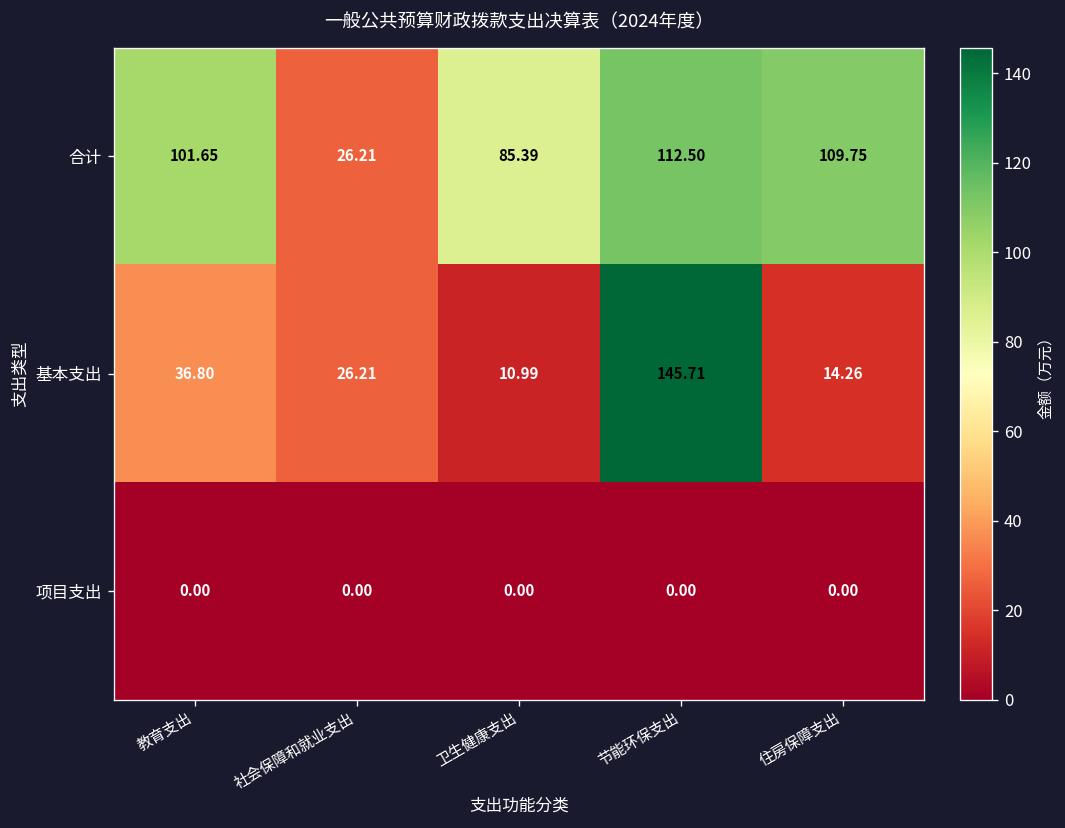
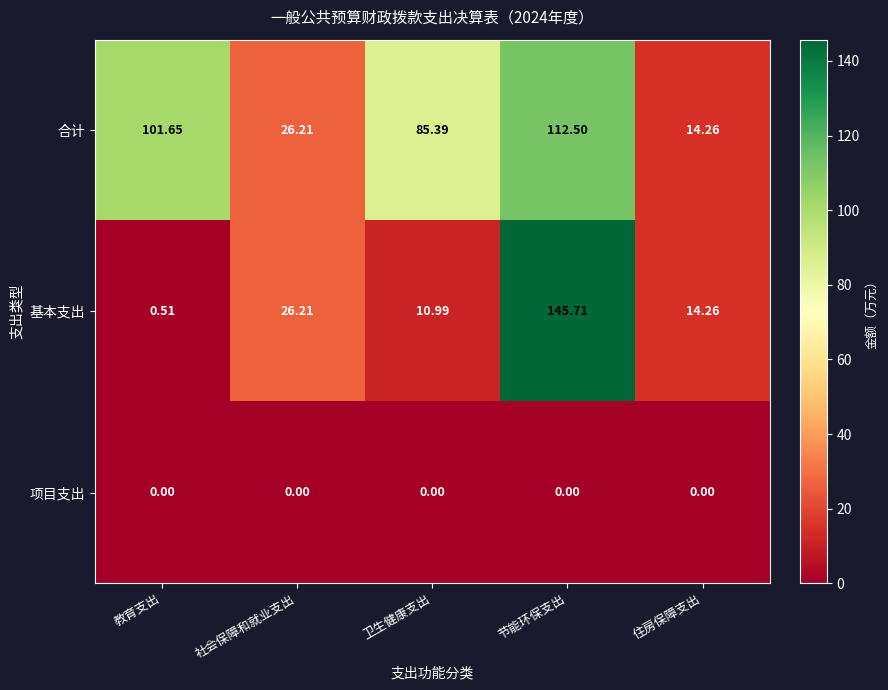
  {
    "合计": {
      "教育支出": 101.65,
      "社会保障和就业支出": 26.21,
      "卫生健康支出": 85.39,
      "节能环保支出": 112.50,
-     "住房保障支出": 109.75
+     "住房保障支出": 14.26
    },
    "基本支出": {
-     "教育支出": 36.80,
+     "教育支出": 0.51,
      "社会保障和就业支出": 26.21,
      "卫生健康支出": 10.99,
      "节能环保支出": 145.71,
      "住房保障支出": 14.26
    },
    "项目支出": {
      "教育支出": 0.00,
      "社会保障和就业支出": 0.00,
      "卫生健康支出": 0.00,
      "节能环保支出": 0.00,
      "住房保障支出": 0.00
    }
  }
